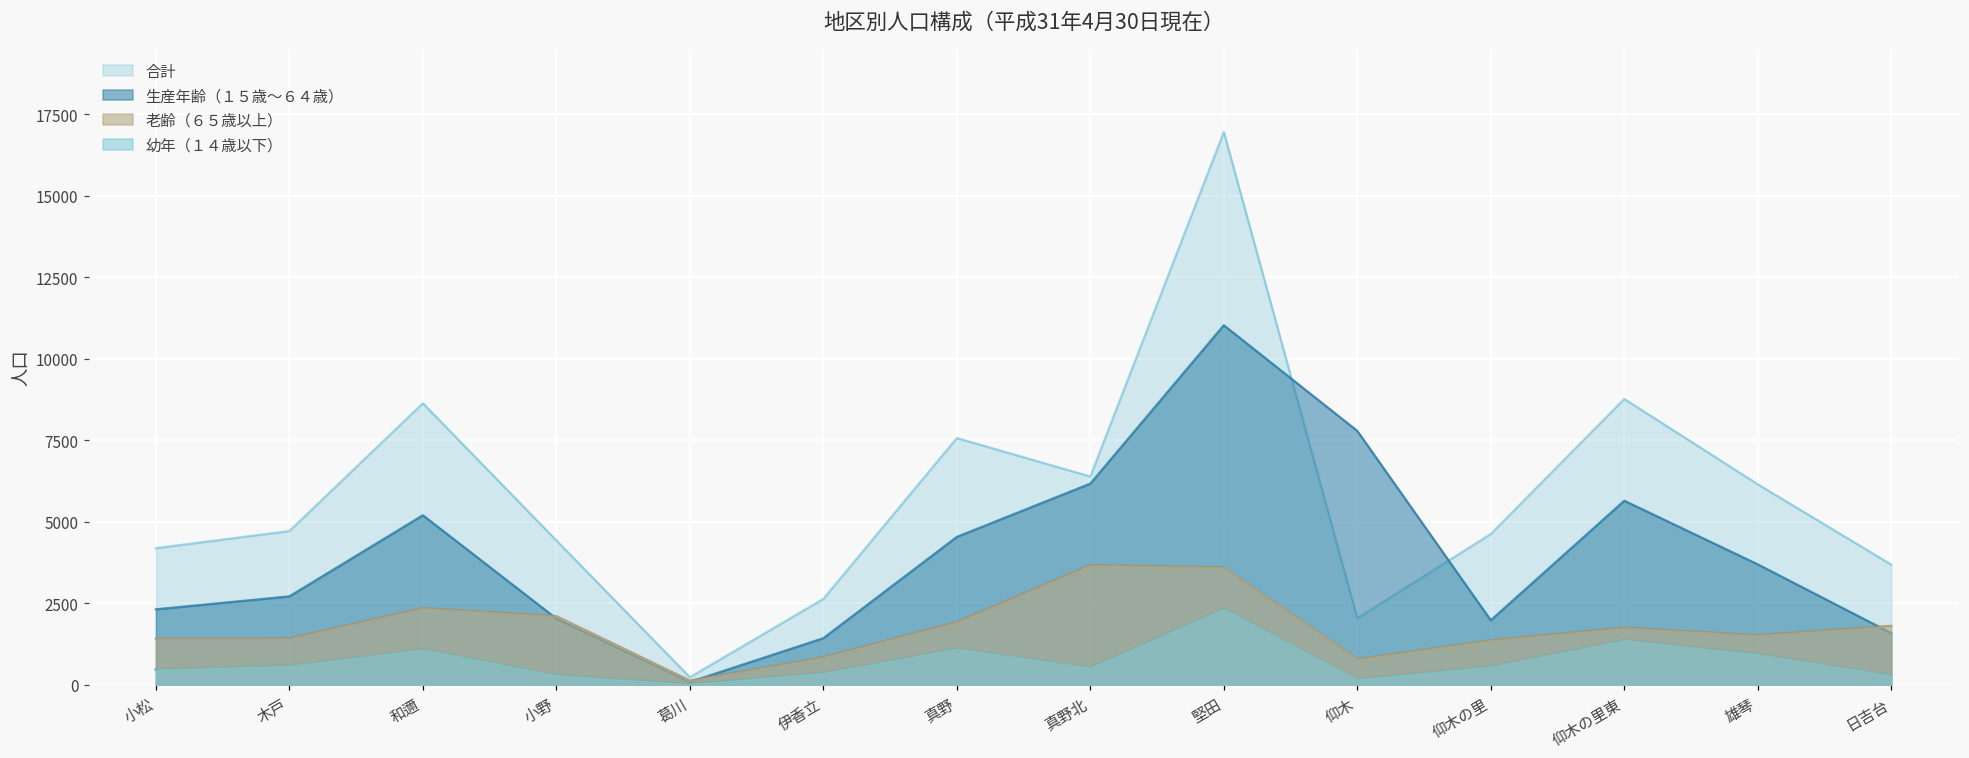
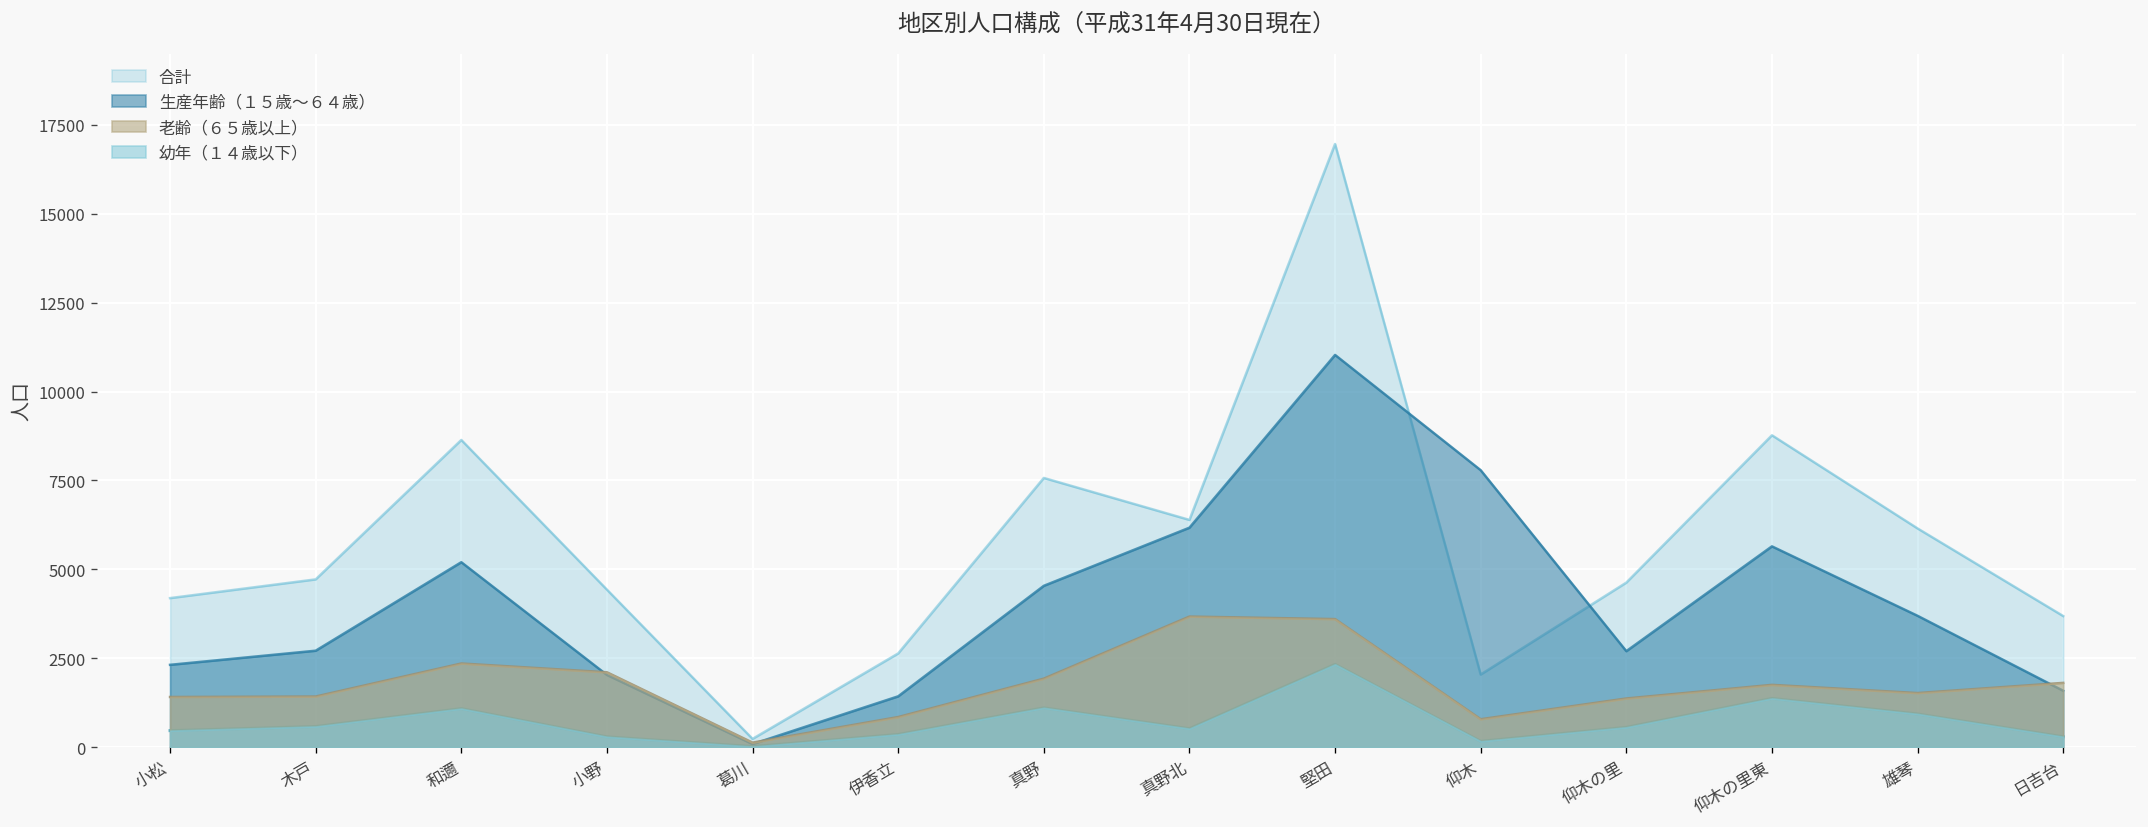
  {
    "生産年齢（１５歳～６４歳）": {
      "小松": 2300,
      "木戸": 2700,
      "和邇": 5200,
      "伊香立": 1400,
      "真野": 4500,
      "真野北": 6200,
      "堅田": 11000,
      "仰木": 7800,
-     "仰木の里": 2000,
+     "仰木の里": 2700,
      "仰木の里東": 5600,
      "雄琴": 3700,
      "日吉台": 1600
    },
    "老齢（６５歳以上）": {
      "小松": 1400,
      "木戸": 1400,
      "和邇": 2400,
      "伊香立": 800,
      "真野": 1900,
      "真野北": 3700,
      "堅田": 3600,
      "仰木": 800,
      "仰木の里": 1400,
      "仰木の里東": 1800,
      "雄琴": 1500,
      "日吉台": 1800
    }
  }
